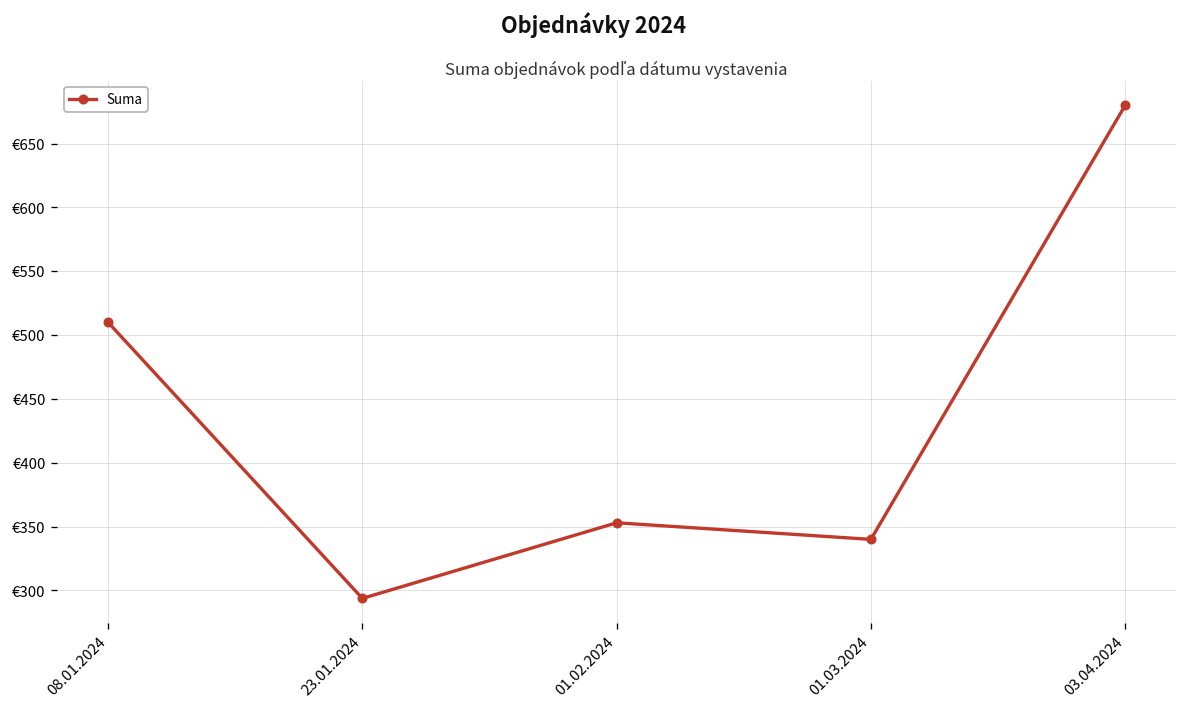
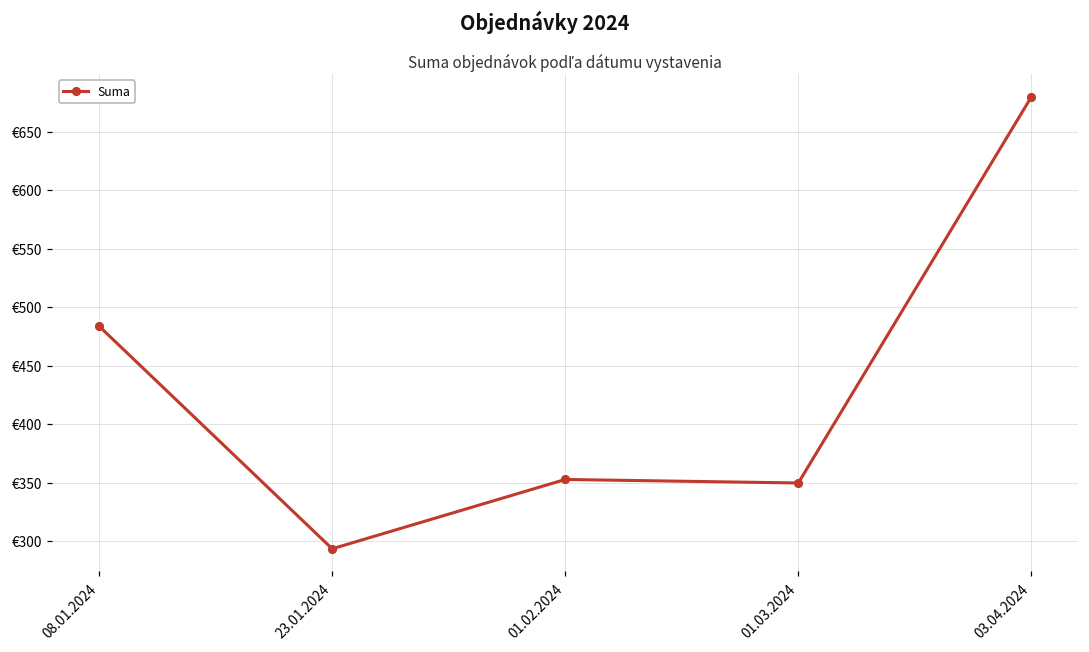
  {
-   "08.01.2024": "€510",
+   "08.01.2024": "€484",
    "23.01.2024": "€294",
    "01.02.2024": "€353",
-   "01.03.2024": "€340",
+   "01.03.2024": "€350",
    "03.04.2024": "€680"
  }
